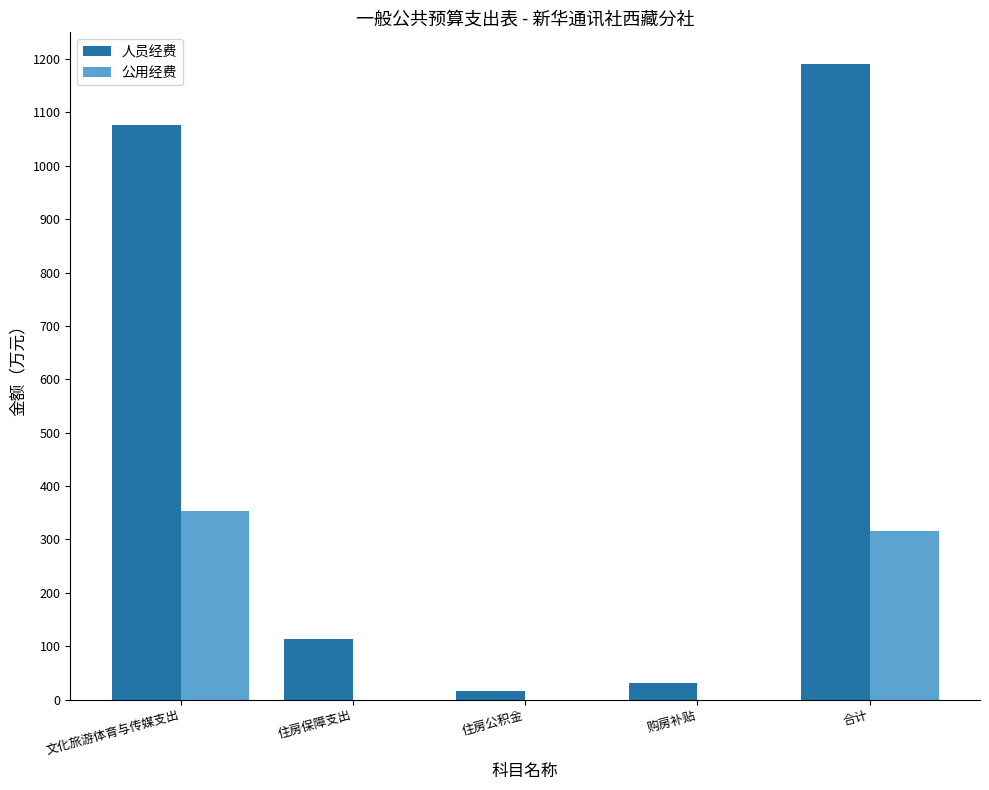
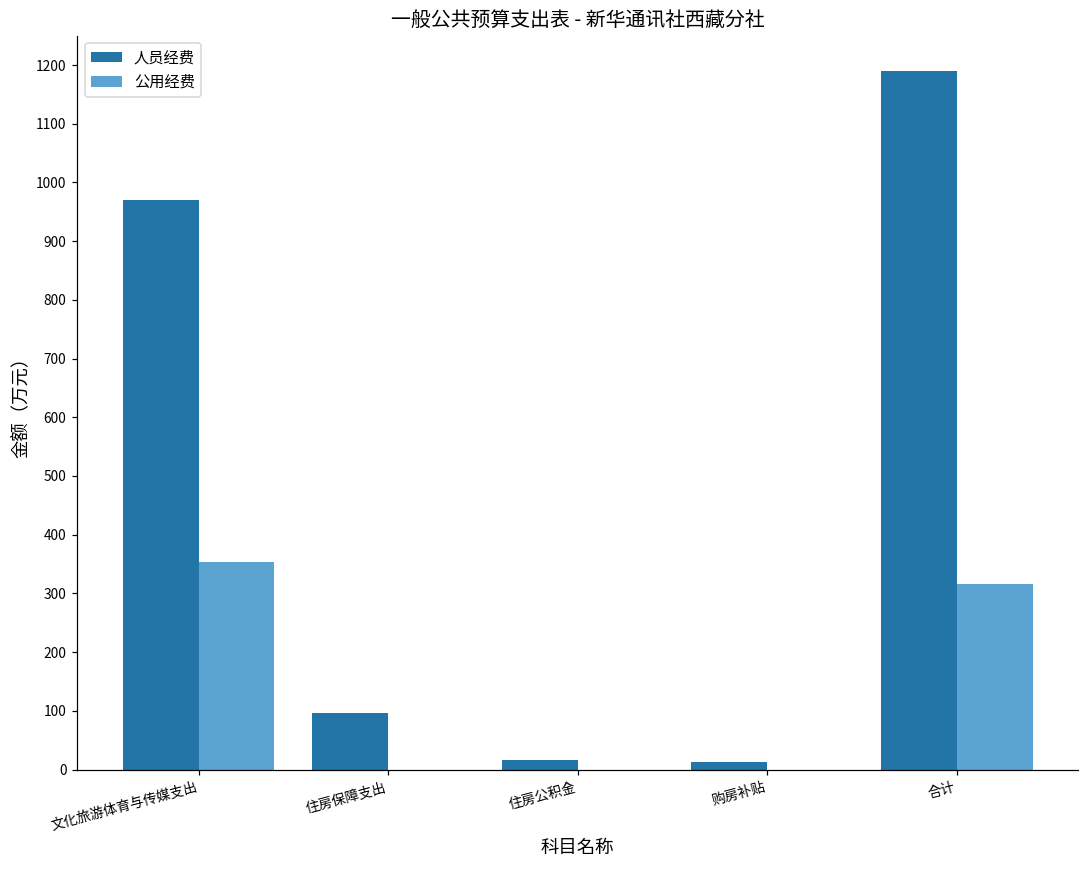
  {
    "人员经费": {
-     "文化旅游体育与传媒支出": 1080,
-     "住房保障支出": 110,
+     "文化旅游体育与传媒支出": 970,
+     "住房保障支出": 100,
      "住房公积金": 20,
-     "购房补贴": 30,
+     "购房补贴": 10,
      "合计": 1190
    },
    "公用经费": {
      "文化旅游体育与传媒支出": 350,
      "住房保障支出": 0,
      "住房公积金": 0,
      "购房补贴": 0,
      "合计": 320
    }
  }
